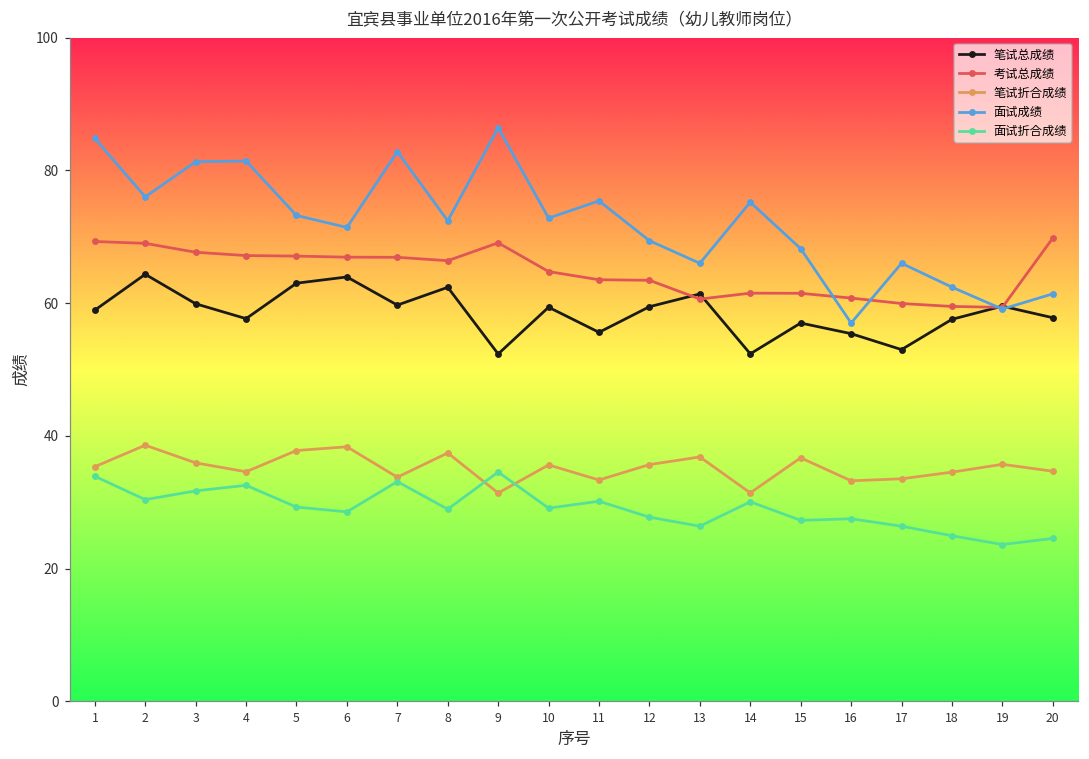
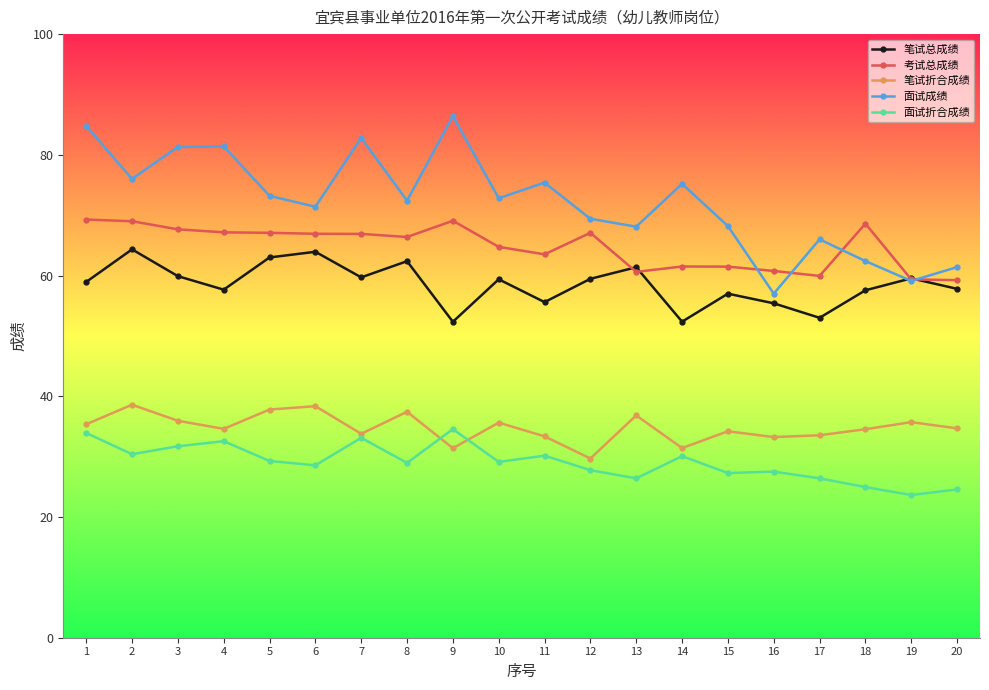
  {
    "笔试总成绩": {
      "1": 59,
      "2": 64,
      "3": 60,
      "4": 58,
      "5": 63,
      "6": 64,
      "7": 60,
      "8": 62,
      "9": 52,
      "10": 59,
      "11": 56,
      "12": 59,
      "13": 61,
      "14": 52,
      "15": 57,
      "16": 55,
      "17": 53,
      "18": 58,
      "20": 58
    },
    "考试总成绩": {
      "1": 69,
      "2": 69,
      "3": 68,
      "4": 67,
      "5": 67,
      "6": 67,
      "7": 67,
      "8": 66,
      "9": 69,
      "10": 65,
      "11": 64,
-     "12": 63,
+     "12": 67,
      "13": 61,
      "14": 62,
      "15": 61,
      "16": 61,
      "17": 60,
-     "18": 60,
-     "20": 70
+     "18": 69,
+     "20": 59
    },
    "笔试折合成绩": {
      "1": 35,
      "2": 39,
      "3": 36,
      "4": 35,
      "5": 38,
      "6": 38,
      "7": 34,
      "8": 37,
      "9": 31,
      "10": 36,
      "11": 33,
-     "12": 36,
+     "12": 30,
      "13": 37,
      "14": 31,
-     "15": 37,
+     "15": 34,
      "16": 33,
      "17": 34,
      "18": 35,
      "19": 36,
      "20": 35
    },
    "面试成绩": {
      "1": 85,
      "2": 76,
      "3": 81,
      "4": 81,
      "5": 73,
      "6": 71,
      "7": 83,
      "8": 72,
      "9": 86,
      "10": 73,
      "11": 75,
      "12": 69,
-     "13": 66,
+     "13": 68,
      "14": 75,
      "15": 68,
      "16": 57,
      "17": 66,
      "18": 62,
      "20": 61
    },
    "面试折合成绩": {
      "1": 34,
      "2": 30,
      "3": 32,
      "4": 33,
      "5": 29,
      "6": 29,
      "7": 33,
      "8": 29,
      "9": 35,
      "10": 29,
      "11": 30,
      "12": 28,
      "13": 26,
      "14": 30,
      "15": 27,
      "16": 28,
      "17": 26,
      "18": 25,
      "19": 24,
      "20": 25
    }
  }
